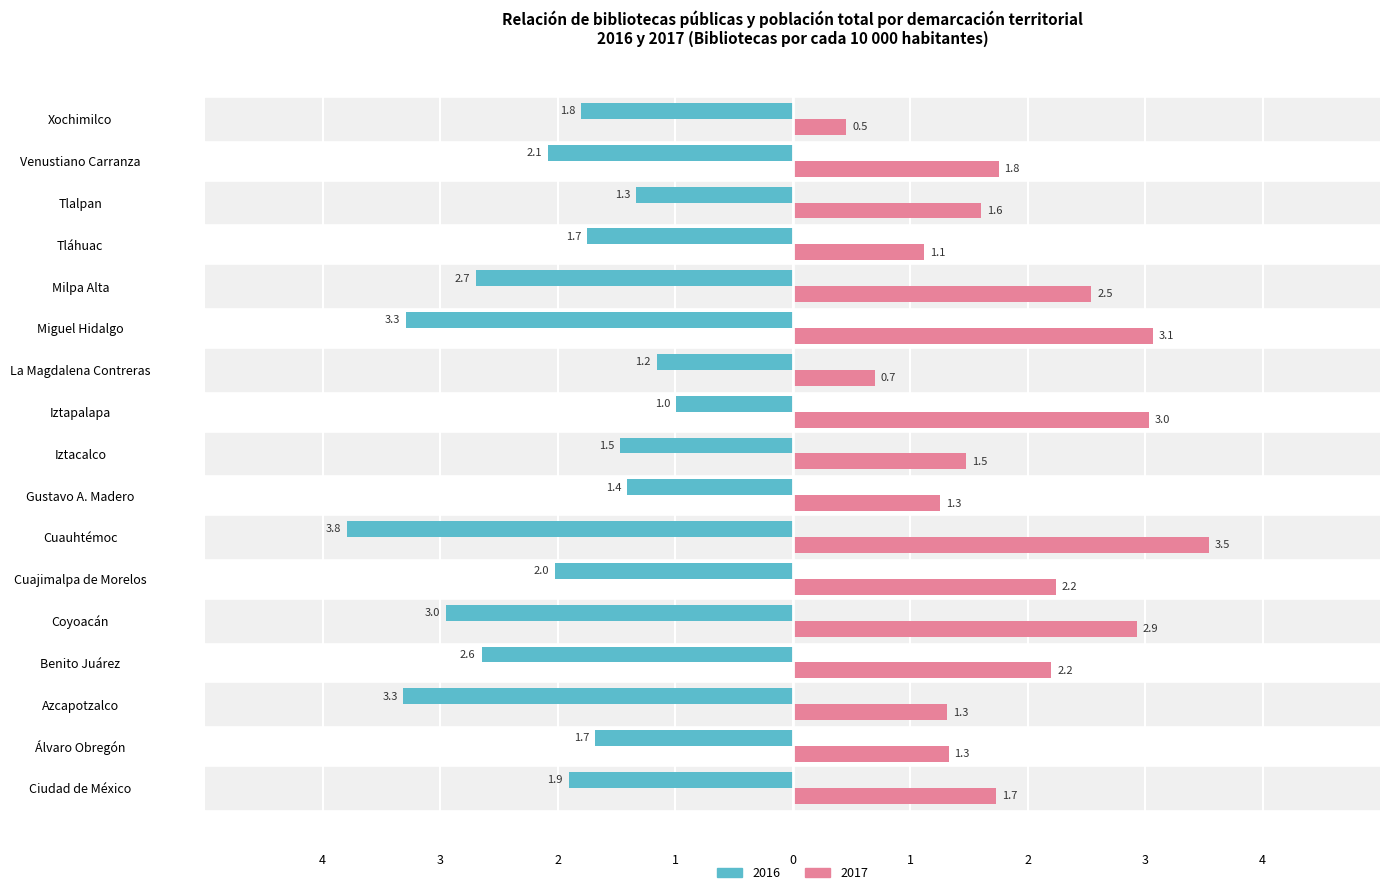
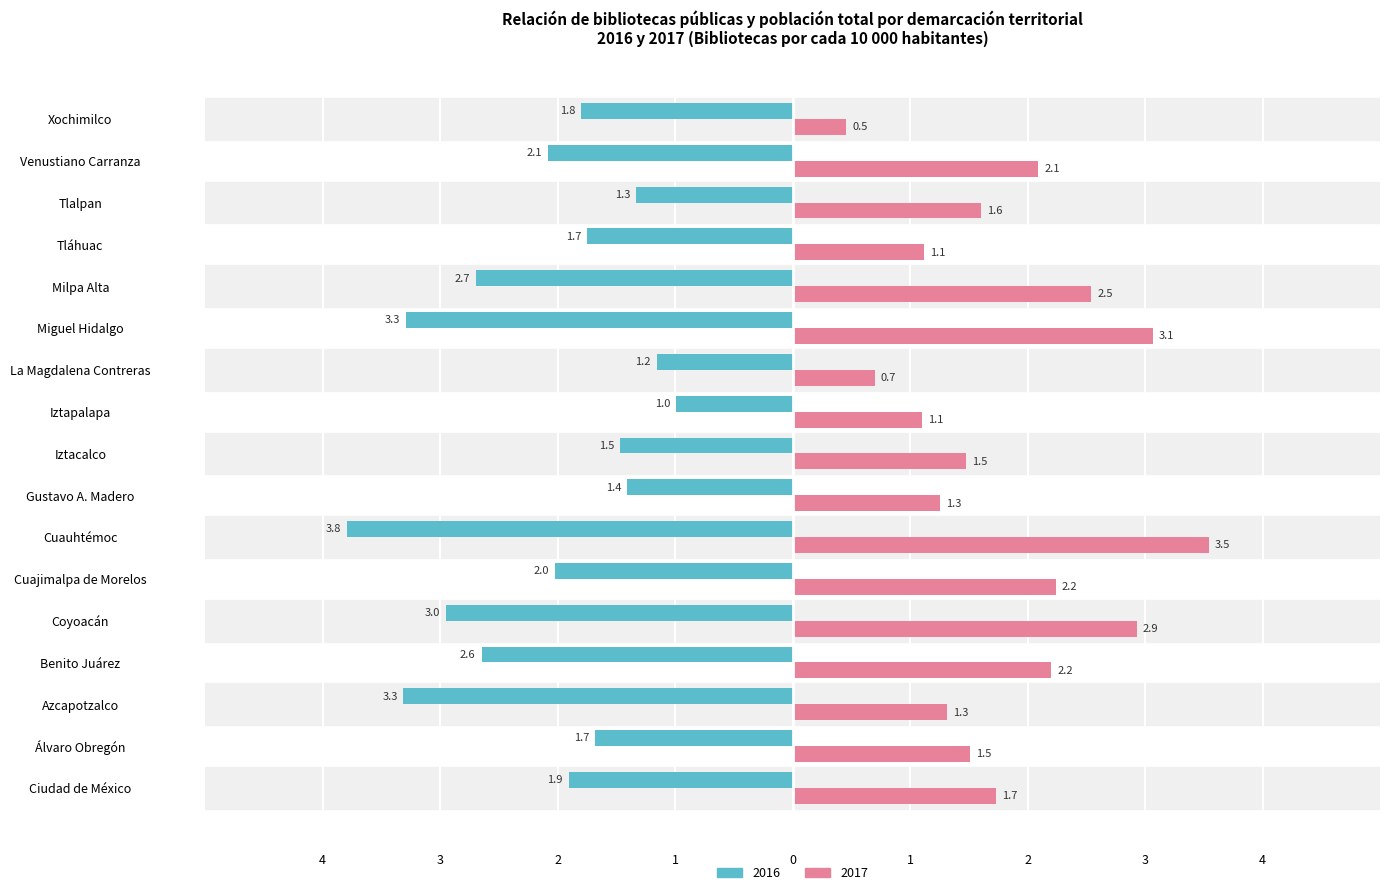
  {
    "2017": {
      "Xochimilco": 0.5,
-     "Venustiano Carranza": 1.8,
+     "Venustiano Carranza": 2.1,
      "Tlalpan": 1.6,
      "Tláhuac": 1.1,
      "Milpa Alta": 2.5,
      "Miguel Hidalgo": 3.1,
      "La Magdalena Contreras": 0.7,
-     "Iztapalapa": 3.0,
+     "Iztapalapa": 1.1,
      "Iztacalco": 1.5,
      "Gustavo A. Madero": 1.3,
      "Cuauhtémoc": 3.5,
      "Cuajimalpa de Morelos": 2.2,
      "Coyoacán": 2.9,
      "Benito Juárez": 2.2,
      "Azcapotzalco": 1.3,
-     "Álvaro Obregón": 1.3,
+     "Álvaro Obregón": 1.5,
      "Ciudad de México": 1.7
    }
  }
